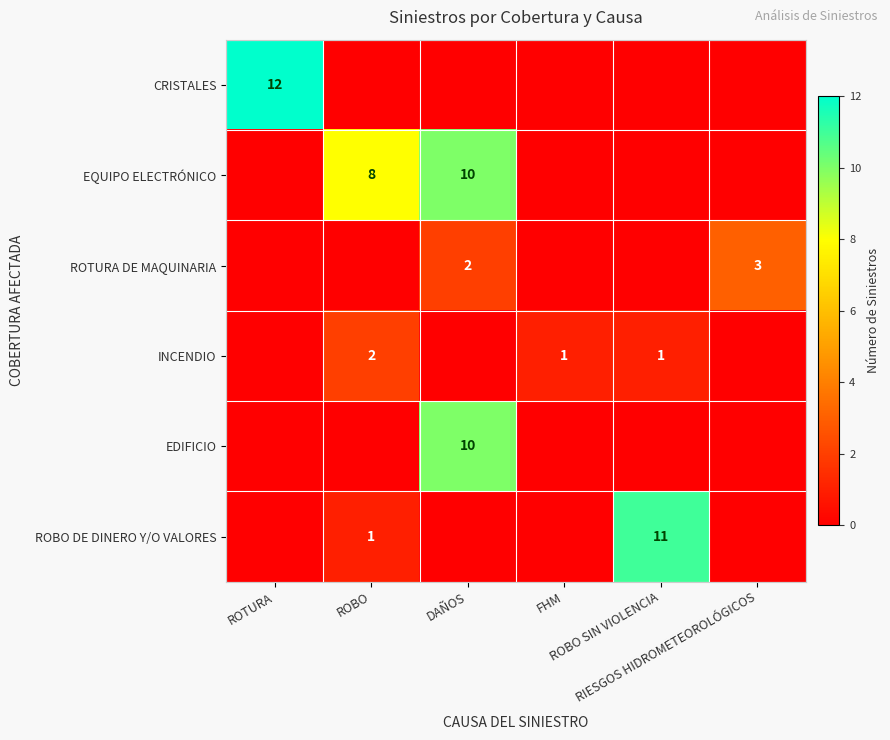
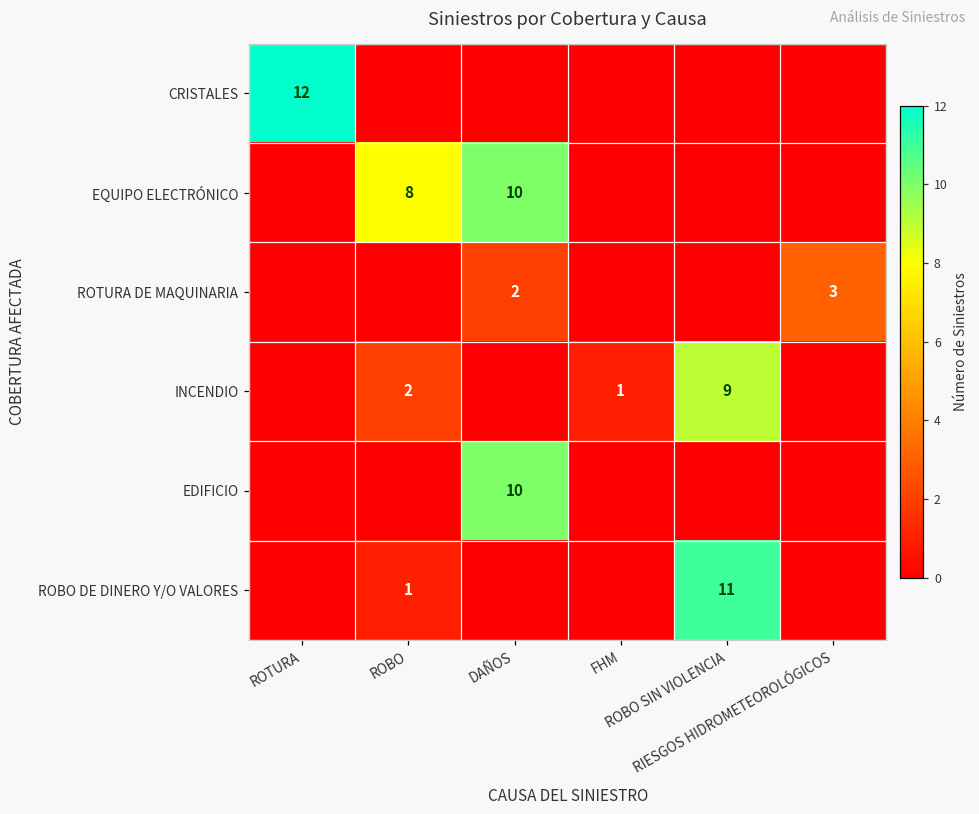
  {
    "CRISTALES": {
      "ROTURA": 12
    },
    "EQUIPO ELECTRÓNICO": {
      "ROBO": 8,
      "DAÑOS": 10
    },
    "ROTURA DE MAQUINARIA": {
      "DAÑOS": 2,
      "RIESGOS HIDROMETEOROLÓGICOS": 3
    },
    "INCENDIO": {
      "ROBO": 2,
      "FHM": 1,
-     "ROBO SIN VIOLENCIA": 1
+     "ROBO SIN VIOLENCIA": 9
    },
    "EDIFICIO": {
      "DAÑOS": 10
    },
    "ROBO DE DINERO Y/O VALORES": {
      "ROBO": 1,
      "ROBO SIN VIOLENCIA": 11
    }
  }
